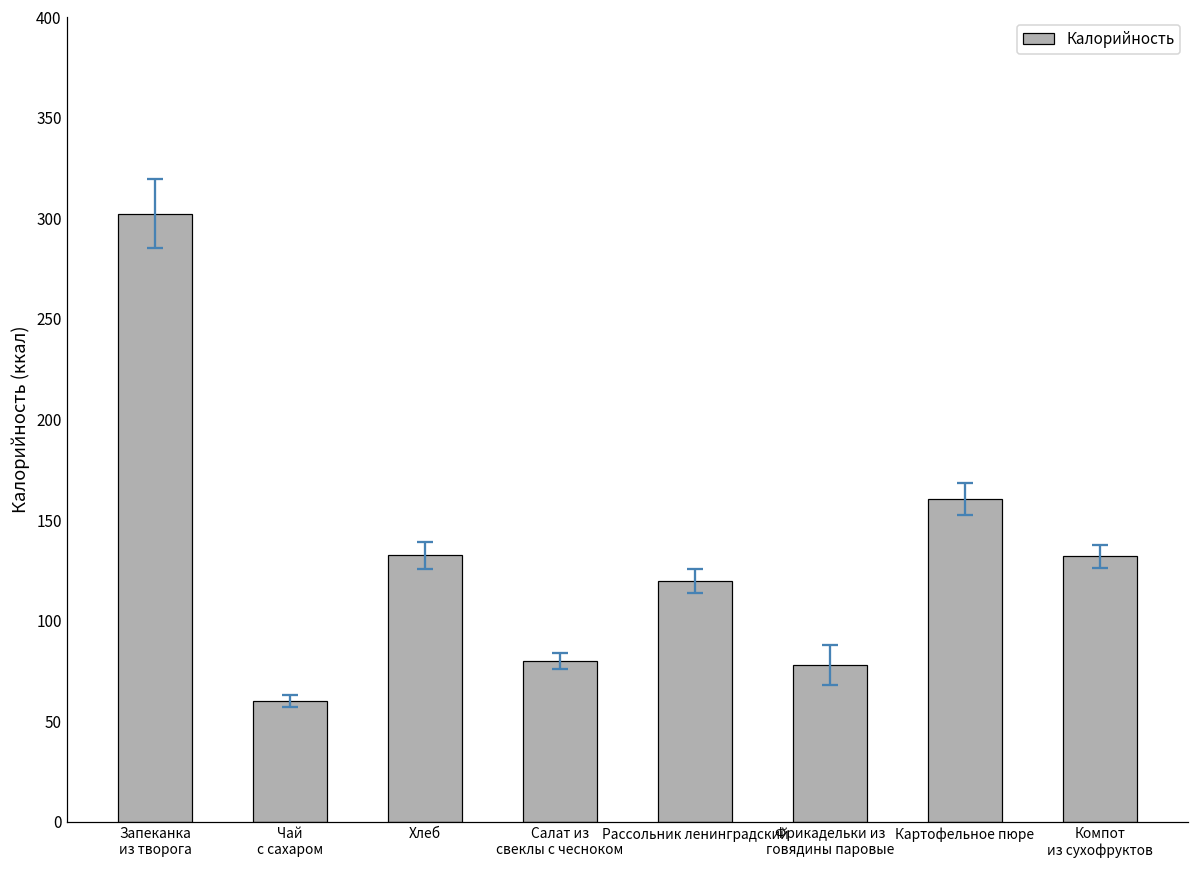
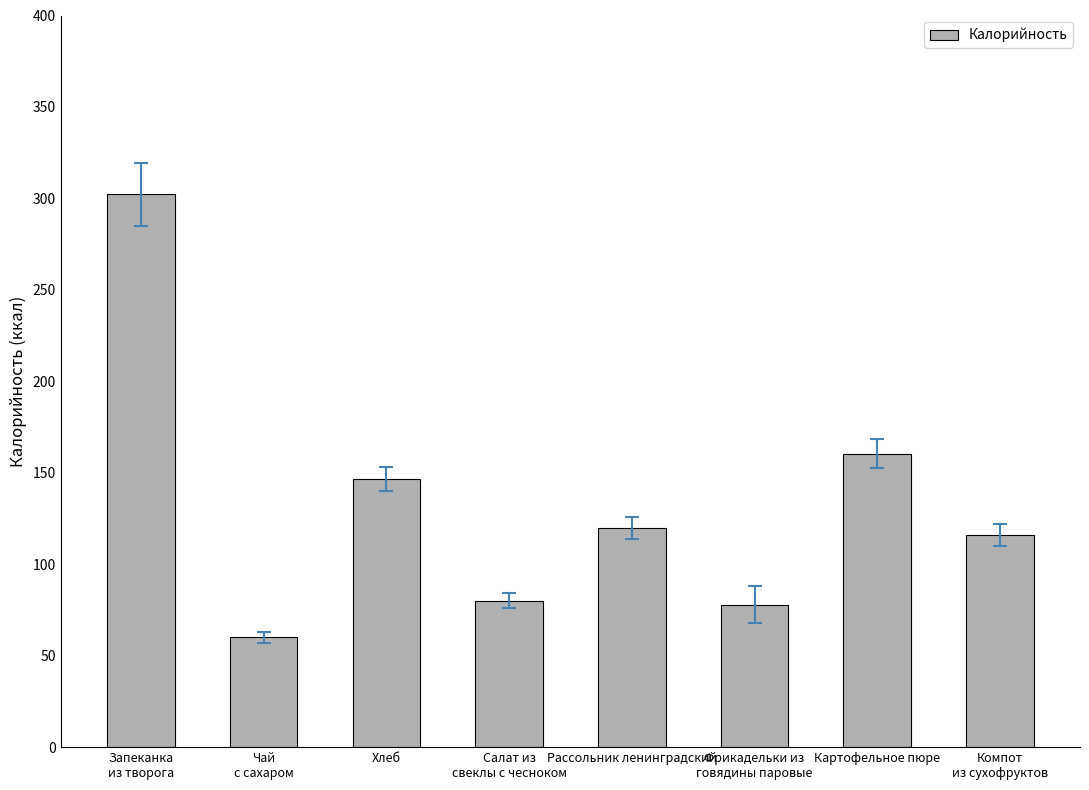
  {
    "Калорийность": {
      "Запеканка из творога": 302,
      "Чай с сахаром": 60,
-     "Хлеб": 133,
+     "Хлеб": 146,
      "Салат из свеклы с чесноком": 80,
      "Рассольник ленинградский": 120,
      "Фрикадельки из говядины паровые": 78,
      "Картофельное пюре": 160,
-     "Компот из сухофруктов": 132
+     "Компот из сухофруктов": 116
    }
  }
